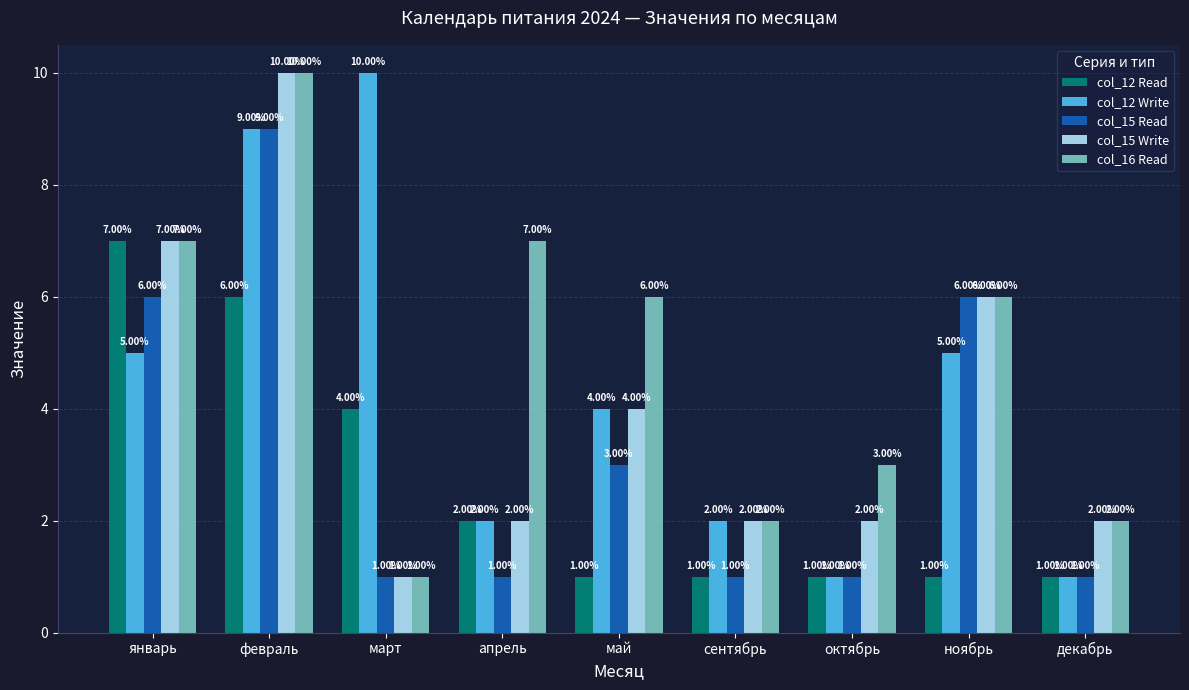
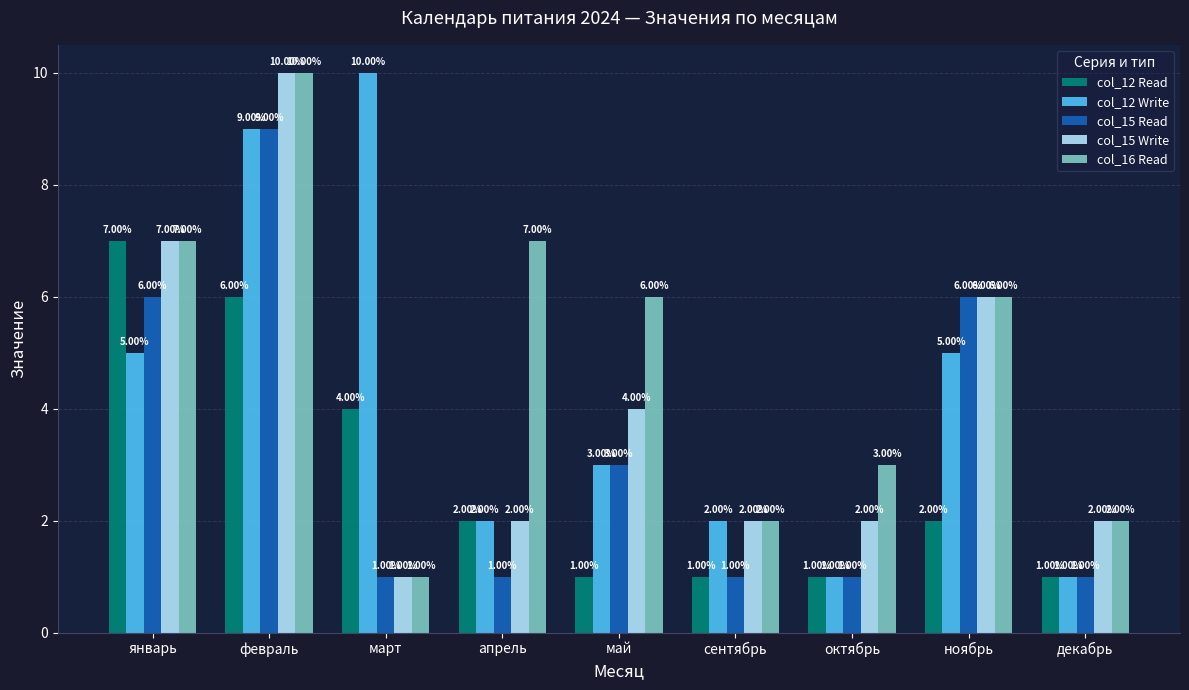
  {
    "col_12 Read": {
      "январь": "7.00%",
      "февраль": "6.00%",
      "март": "4.00%",
      "май": "1.00%",
      "сентябрь": "1.00%",
-     "ноябрь": "1.00%"
+     "ноябрь": "2.00%"
    },
    "col_12 Write": {
      "январь": "5.00%",
      "март": "10.00%",
-     "май": "4.00%",
+     "май": "3.00%",
      "сентябрь": "2.00%",
      "ноябрь": "5.00%"
    },
    "col_15 Read": {
      "январь": "6.00%",
      "апрель": "1.00%",
      "сентябрь": "1.00%"
    },
    "col_15 Write": {
      "апрель": "2.00%",
      "май": "4.00%",
      "октябрь": "2.00%"
    },
    "col_16 Read": {
      "апрель": "7.00%",
      "май": "6.00%",
      "октябрь": "3.00%"
    }
  }
